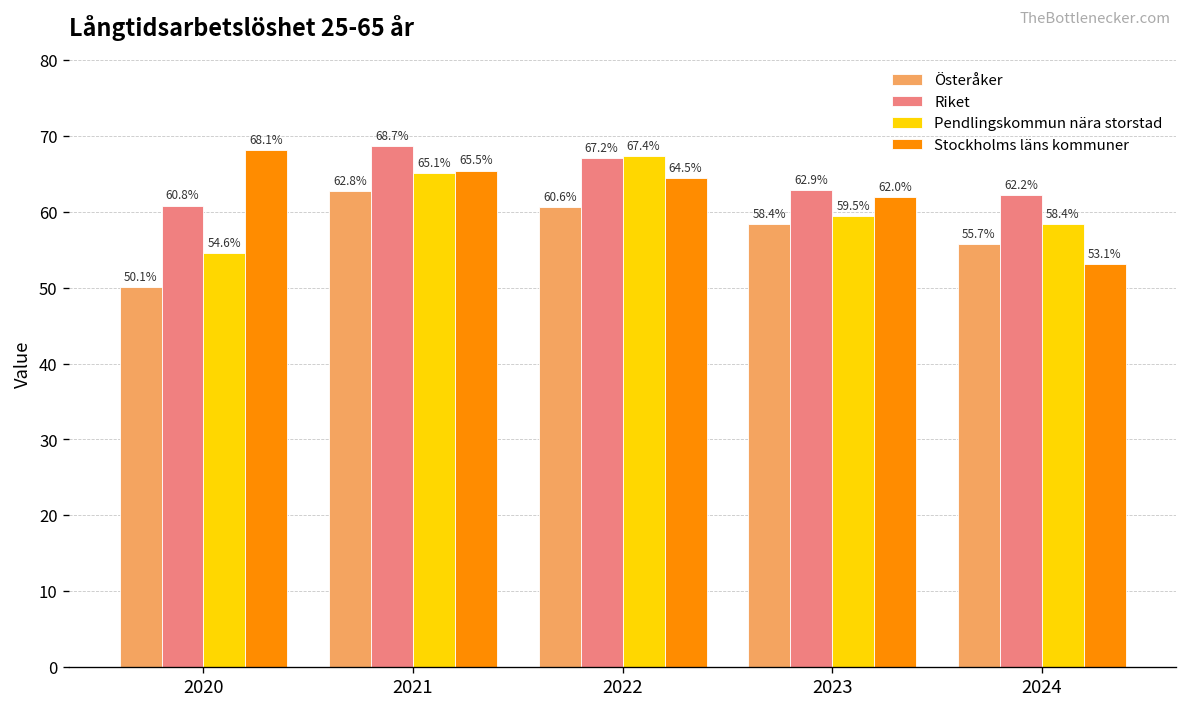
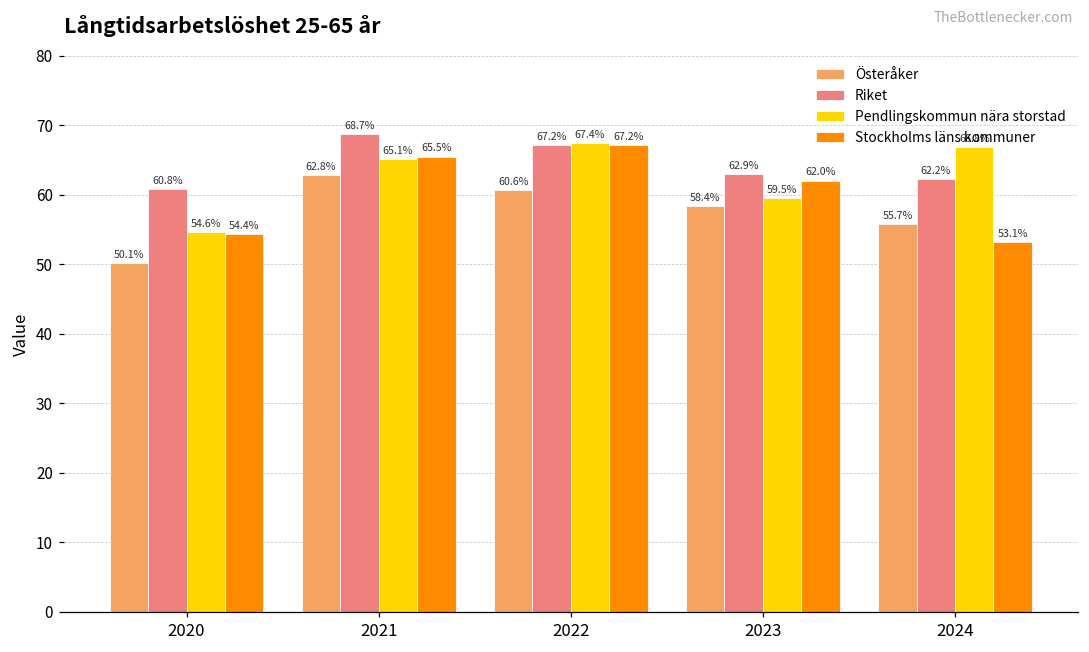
  {
    "Pendlingskommun nära storstad": {
      "2020": "54.6%",
      "2021": "65.1%",
      "2022": "67.4%",
      "2023": "59.5%",
-     "2024": "58.4%"
+     "2024": "66.8%"
    },
    "Stockholms läns kommuner": {
-     "2020": "68.1%",
+     "2020": "54.4%",
      "2021": "65.5%",
-     "2022": "64.5%",
+     "2022": "67.2%",
      "2023": "62.0%",
      "2024": "53.1%"
    }
  }
